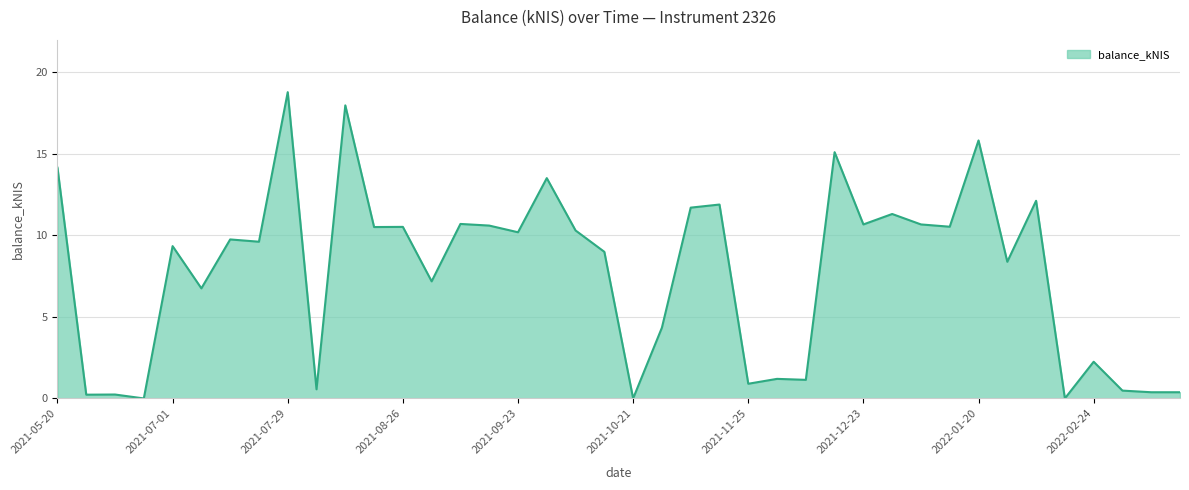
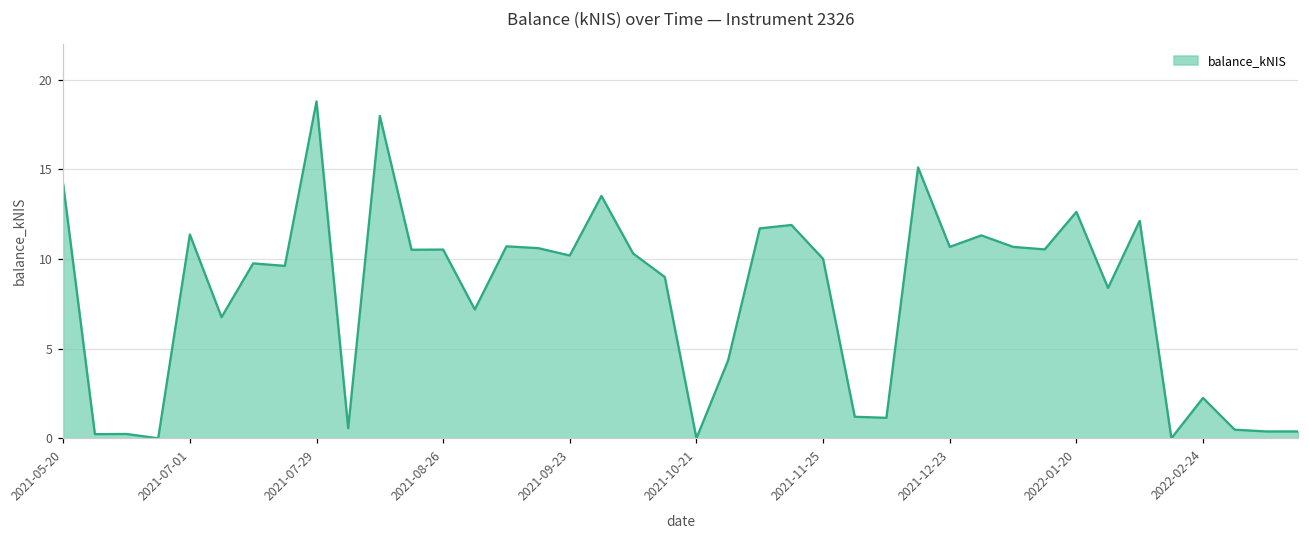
  {
    "2021-05-20": 14.2,
-   "2021-07-01": 9.3,
+   "2021-07-01": 11.4,
    "2021-07-29": 18.8,
    "2021-08-26": 10.5,
    "2021-09-23": 10.2,
    "2021-10-21": 0.0,
-   "2021-11-25": 0.9,
+   "2021-11-25": 10.0,
    "2021-12-23": 10.7,
-   "2022-01-20": 15.8,
+   "2022-01-20": 12.6,
    "2022-02-24": 2.3
  }
